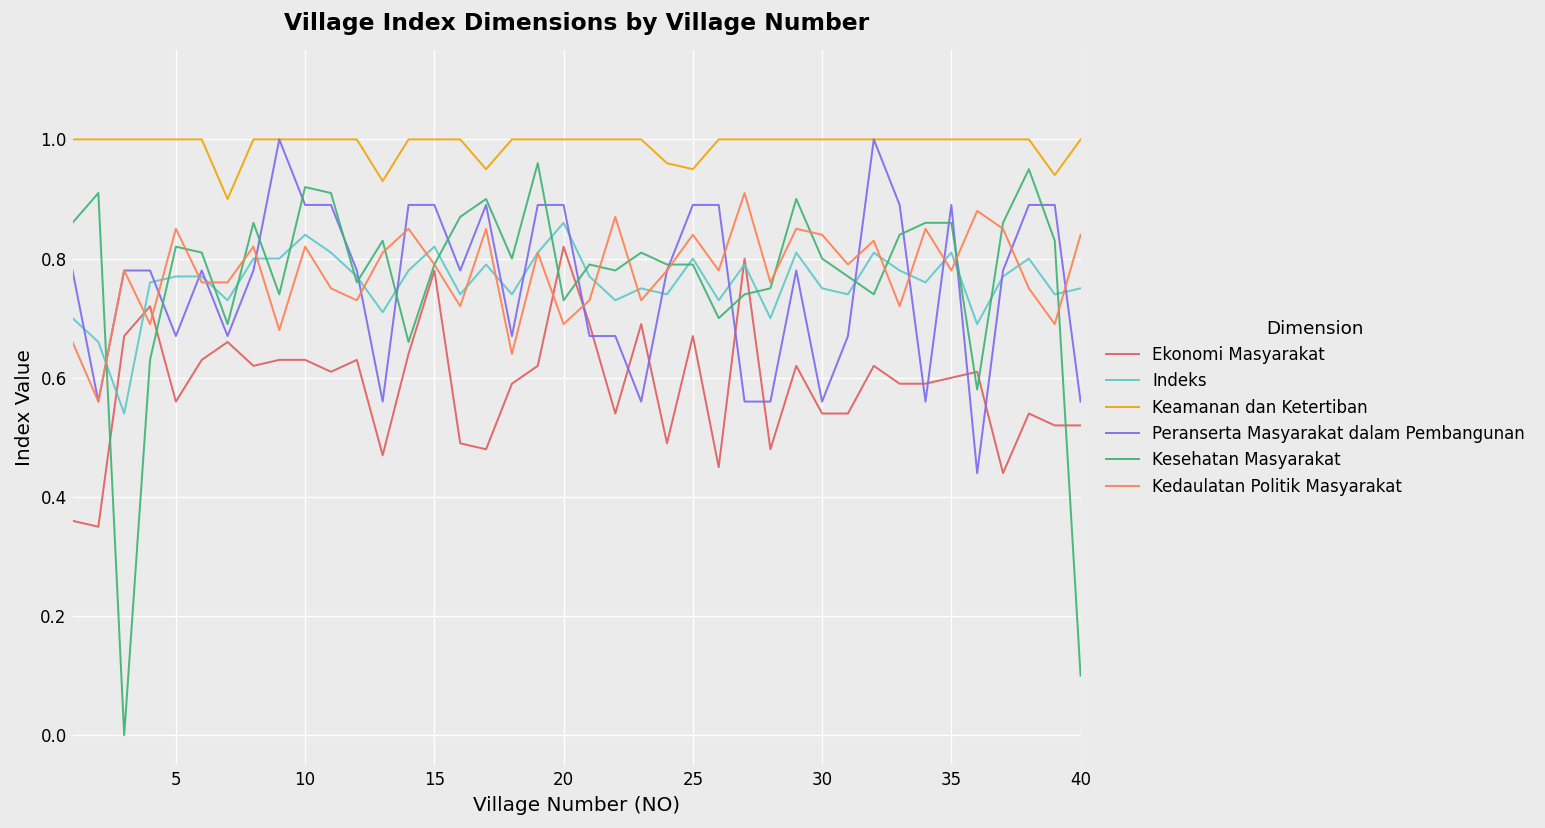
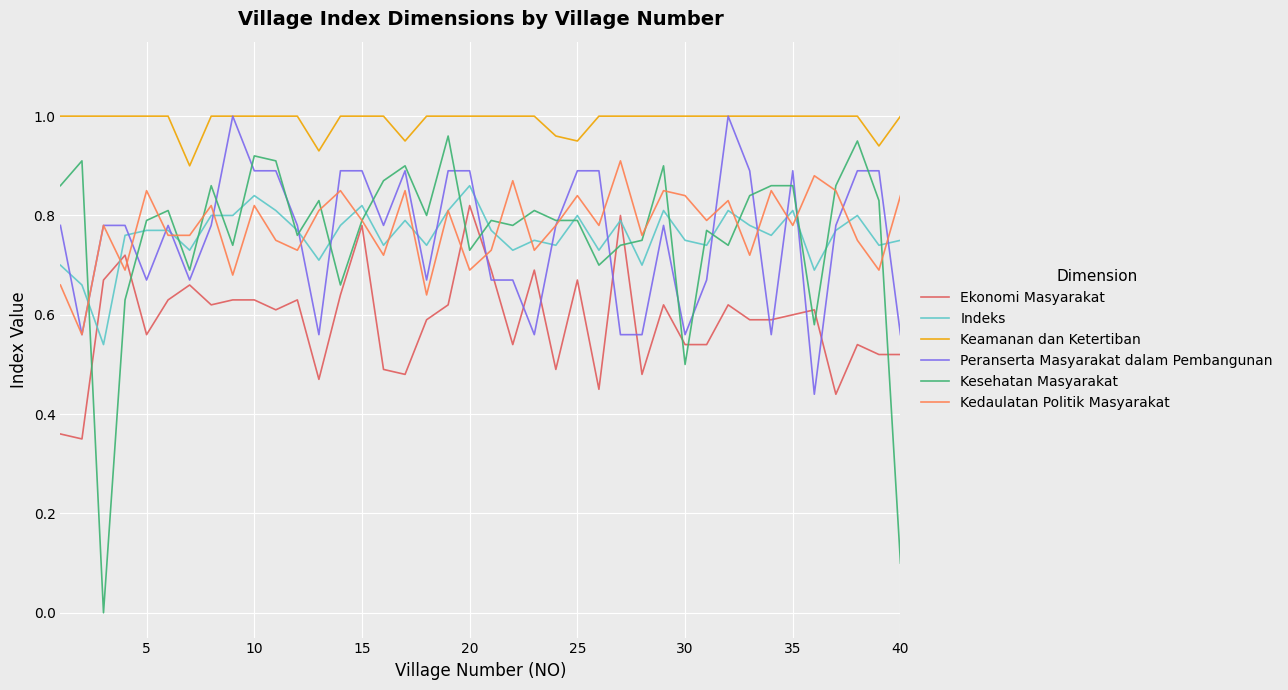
  {
    "Indeks": {
      "5": 0.77,
      "10": 0.84,
      "15": 0.82,
      "20": 0.86,
      "25": 0.80,
      "30": 0.75,
      "35": 0.81,
      "40": 0.75
    },
    "Keamanan dan Ketertiban": {
      "5": 1.00,
      "10": 1.00,
      "15": 1.00,
      "20": 1.00,
      "25": 0.95,
      "30": 1.00,
      "35": 1.00,
      "40": 1.00
    },
    "Peranserta Masyarakat dalam Pembangunan": {
      "5": 0.67,
      "10": 0.89,
      "15": 0.89,
      "20": 0.89,
      "25": 0.89,
      "30": 0.56,
      "35": 0.89,
      "40": 0.56
    },
    "Kesehatan Masyarakat": {
-     "5": 0.82,
+     "5": 0.79,
      "10": 0.92,
      "20": 0.73,
      "25": 0.79,
-     "30": 0.8,
+     "30": 0.5,
      "35": 0.86,
      "40": 0.10
    }
  }
